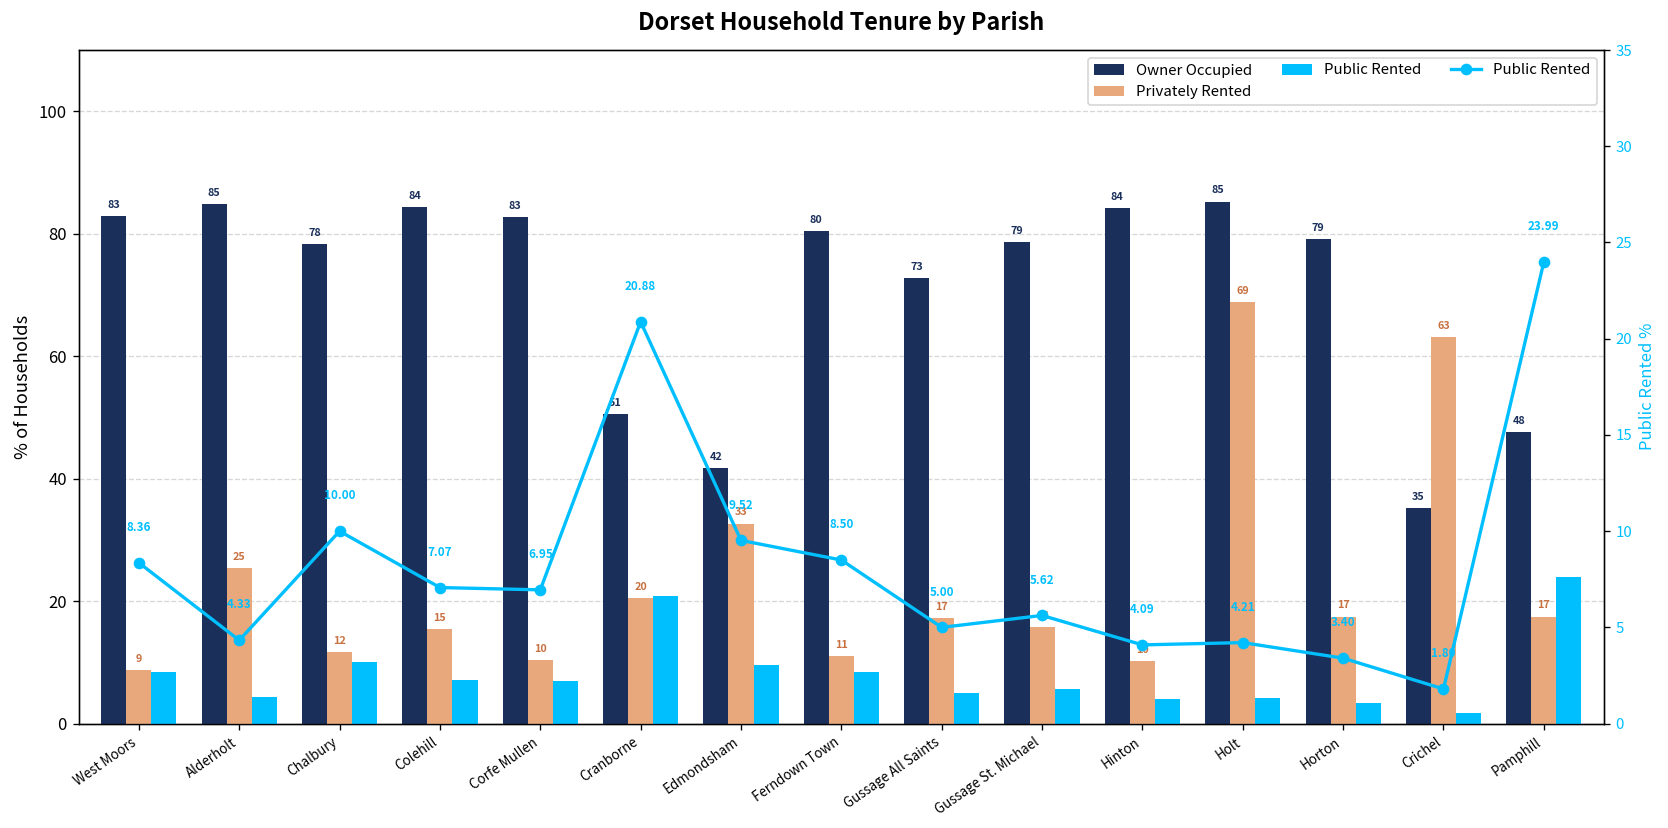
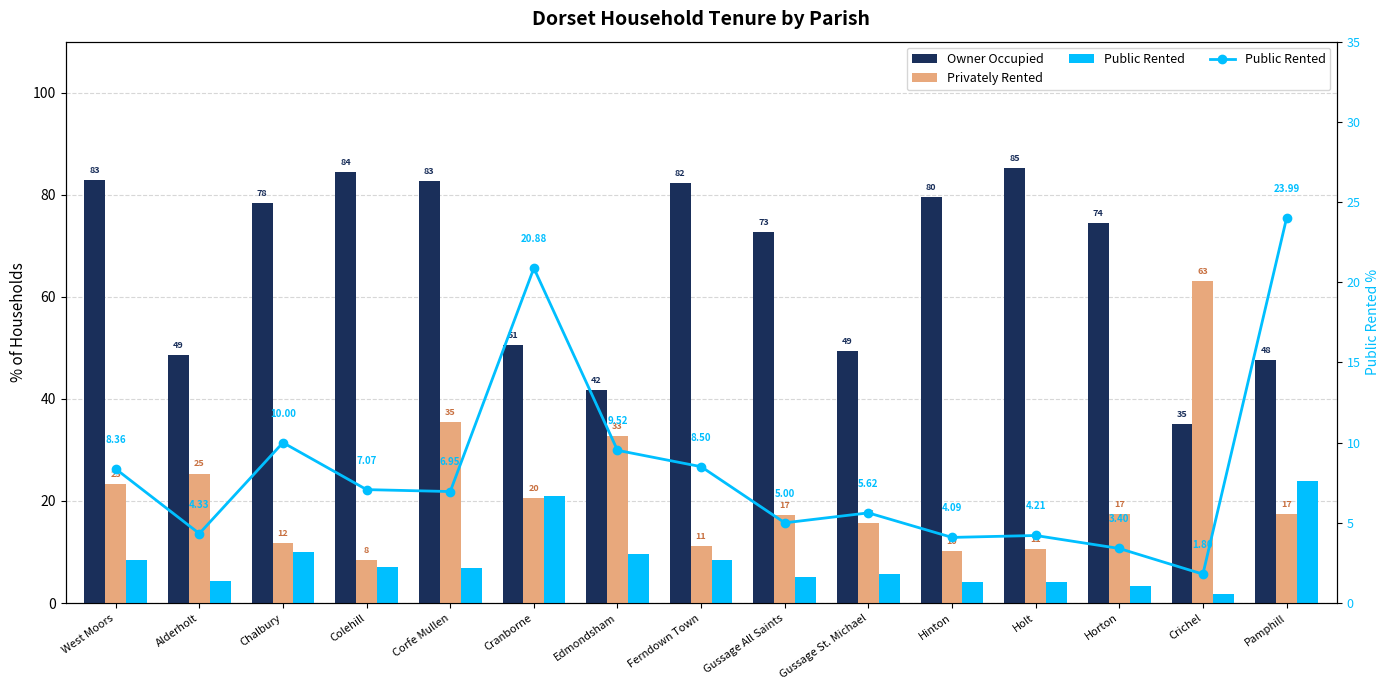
  {
    "Owner Occupied": {
      "West Moors": 83,
-     "Alderholt": 85,
+     "Alderholt": 49,
      "Chalbury": 78,
      "Colehill": 84,
      "Corfe Mullen": 83,
      "Cranborne": 51,
      "Edmondsham": 42,
-     "Ferndown Town": 80,
+     "Ferndown Town": 82,
      "Gussage All Saints": 73,
-     "Gussage St. Michael": 79,
-     "Hinton": 84,
+     "Gussage St. Michael": 49,
+     "Hinton": 80,
      "Holt": 85,
-     "Horton": 79,
+     "Horton": 74,
      "Crichel": 35,
      "Pamphill": 48
    },
    "Privately Rented": {
-     "West Moors": 9,
+     "West Moors": 23,
      "Alderholt": 25,
      "Chalbury": 12,
-     "Colehill": 15,
-     "Corfe Mullen": 10,
+     "Colehill": 8,
+     "Corfe Mullen": 35,
      "Cranborne": 20,
      "Ferndown Town": 11,
      "Gussage All Saints": 17,
-     "Holt": 69,
+     "Holt": 11,
      "Horton": 17,
      "Crichel": 63,
      "Pamphill": 17
    }
  }
